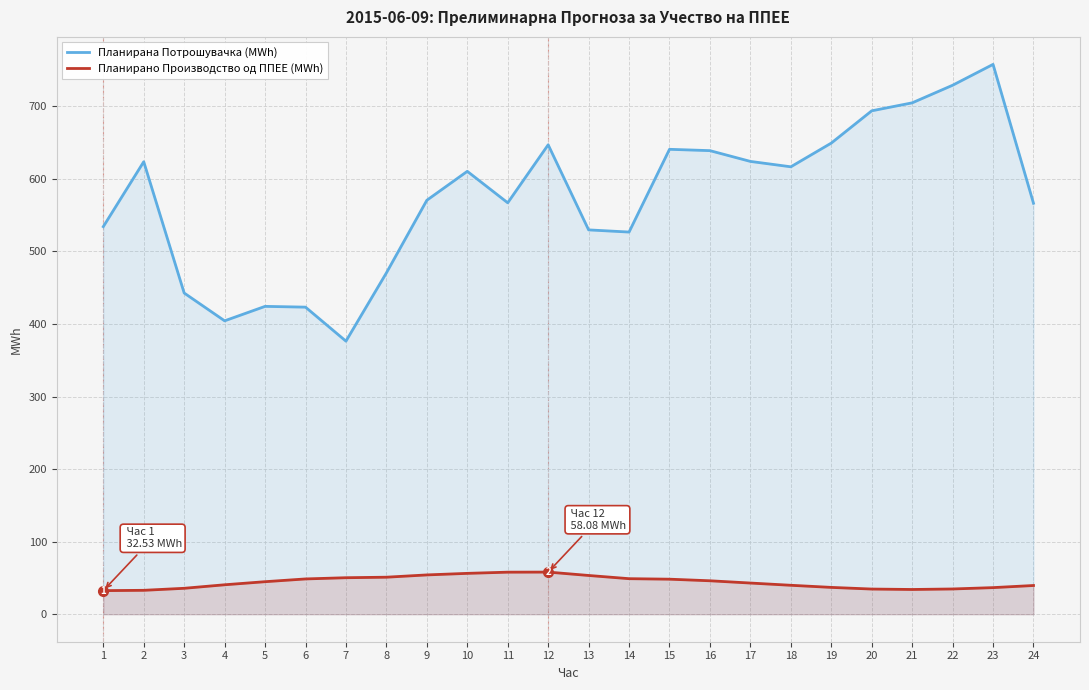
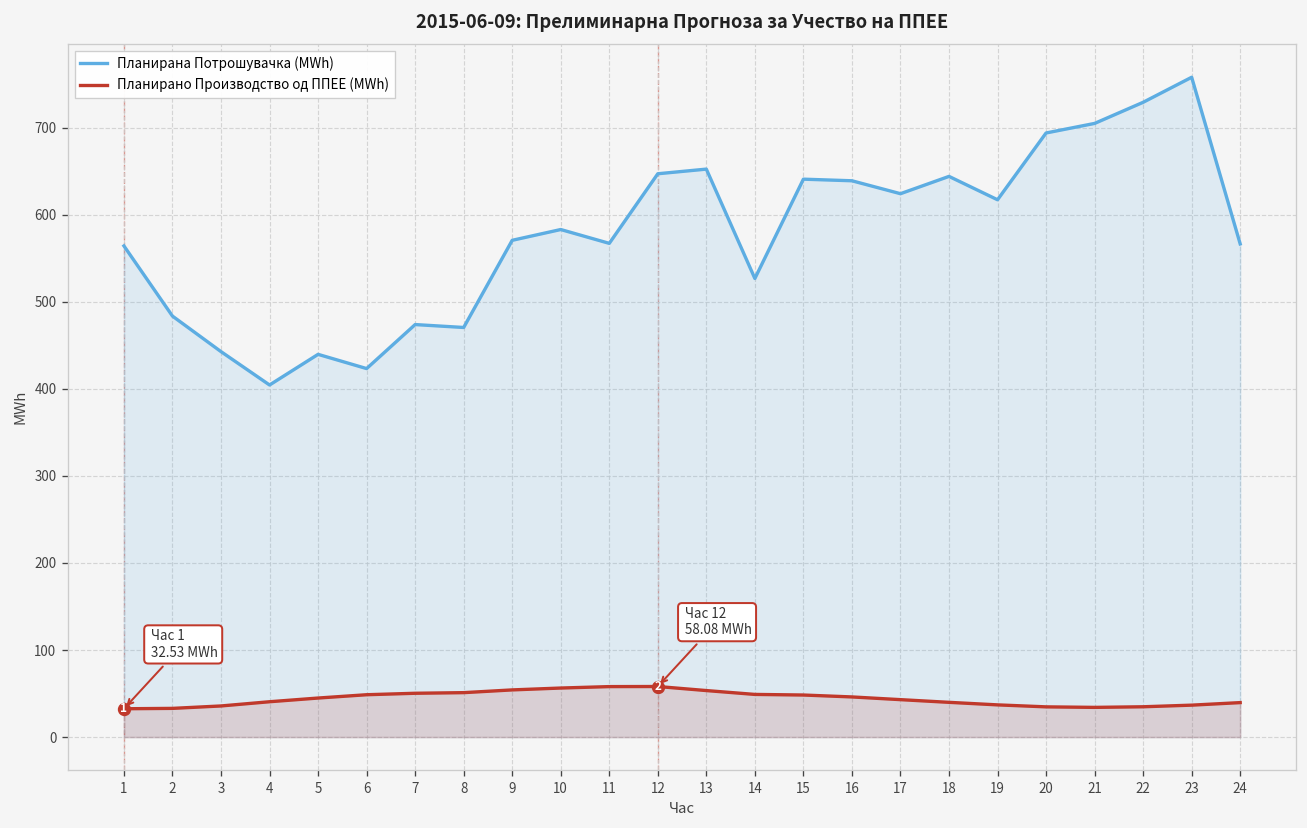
  {
    "Планирана Потрошувачка (MWh)": {
-     "1": 530,
-     "2": 620,
+     "1": 560,
+     "2": 480,
      "3": 440,
      "4": 400,
-     "5": 420,
+     "5": 440,
      "6": 420,
-     "7": 380,
+     "7": 470,
      "8": 470,
      "9": 570,
-     "10": 610,
+     "10": 580,
      "11": 570,
      "12": 650,
-     "13": 530,
+     "13": 650,
      "14": 530,
      "15": 640,
      "16": 640,
      "17": 620,
-     "18": 620,
-     "19": 650,
+     "18": 640,
+     "19": 620,
      "20": 690,
      "21": 700,
      "22": 730,
      "23": 760,
      "24": 570
    }
  }
